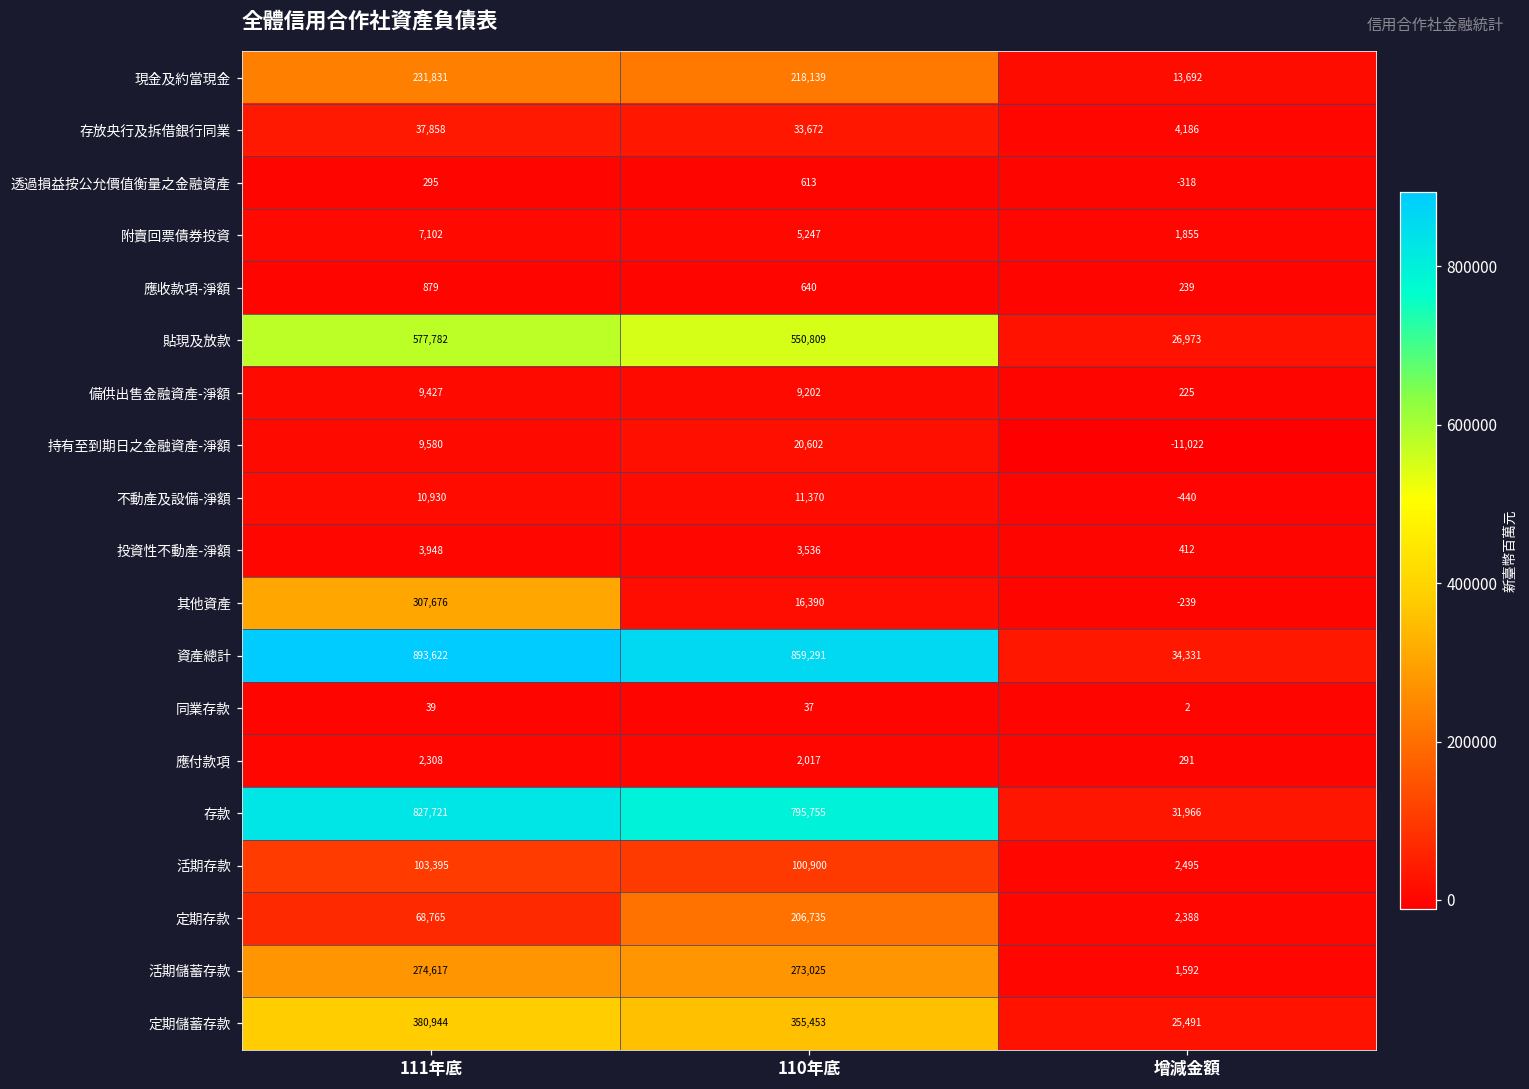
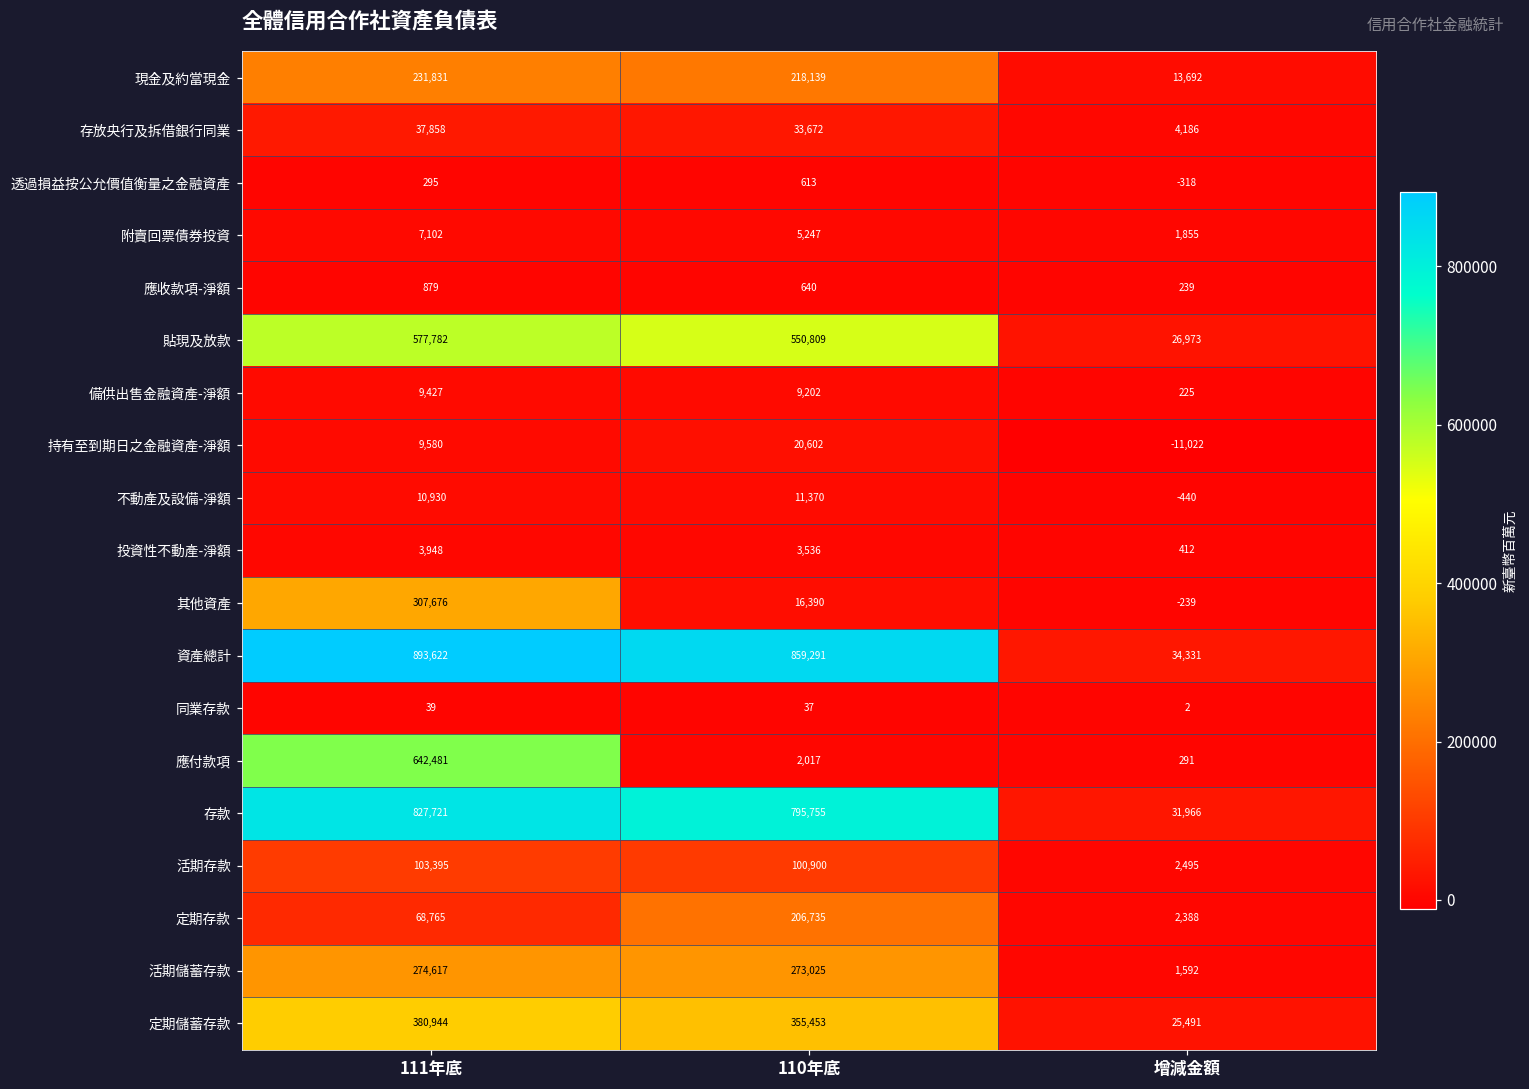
  {
    "現金及約當現金": {
      "111年底": "231,831",
      "110年底": "218,139",
      "增減金額": "13,692"
    },
    "存放央行及拆借銀行同業": {
      "111年底": "37,858",
      "110年底": "33,672",
      "增減金額": "4,186"
    },
    "透過損益按公允價值衡量之金融資產": {
      "111年底": "295",
      "110年底": "613",
      "增減金額": "-318"
    },
    "附賣回票債券投資": {
      "111年底": "7,102",
      "110年底": "5,247",
      "增減金額": "1,855"
    },
    "應收款項-淨額": {
      "111年底": "879",
      "110年底": "640",
      "增減金額": "239"
    },
    "貼現及放款": {
      "111年底": "577,782",
      "110年底": "550,809",
      "增減金額": "26,973"
    },
    "備供出售金融資產-淨額": {
      "111年底": "9,427",
      "110年底": "9,202",
      "增減金額": "225"
    },
    "持有至到期日之金融資產-淨額": {
      "111年底": "9,580",
      "110年底": "20,602",
      "增減金額": "-11,022"
    },
    "不動產及設備-淨額": {
      "111年底": "10,930",
      "110年底": "11,370",
      "增減金額": "-440"
    },
    "投資性不動產-淨額": {
      "111年底": "3,948",
      "110年底": "3,536",
      "增減金額": "412"
    },
    "其他資產": {
      "111年底": "307,676",
      "110年底": "16,390",
      "增減金額": "-239"
    },
    "資產總計": {
      "111年底": "893,622",
      "110年底": "859,291",
      "增減金額": "34,331"
    },
    "同業存款": {
      "111年底": "39",
      "110年底": "37",
      "增減金額": "2"
    },
    "應付款項": {
-     "111年底": "2,308",
+     "111年底": "642,481",
      "110年底": "2,017",
      "增減金額": "291"
    },
    "存款": {
      "111年底": "827,721",
      "110年底": "795,755",
      "增減金額": "31,966"
    },
    "活期存款": {
      "111年底": "103,395",
      "110年底": "100,900",
      "增減金額": "2,495"
    },
    "定期存款": {
      "111年底": "68,765",
      "110年底": "206,735",
      "增減金額": "2,388"
    },
    "活期儲蓄存款": {
      "111年底": "274,617",
      "110年底": "273,025",
      "增減金額": "1,592"
    },
    "定期儲蓄存款": {
      "111年底": "380,944",
      "110年底": "355,453",
      "增減金額": "25,491"
    }
  }
